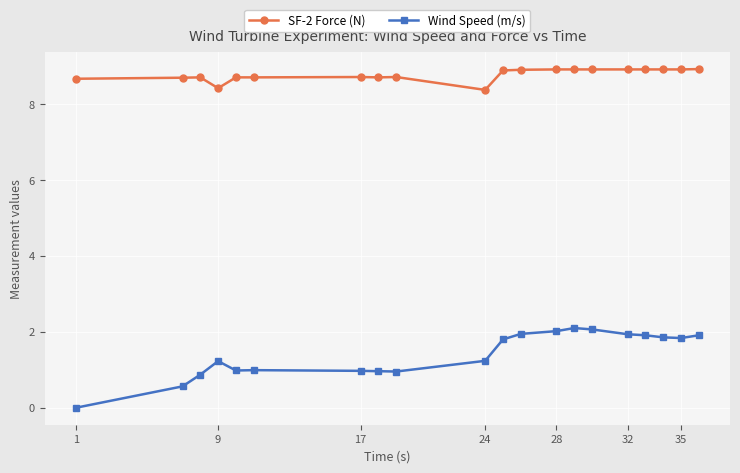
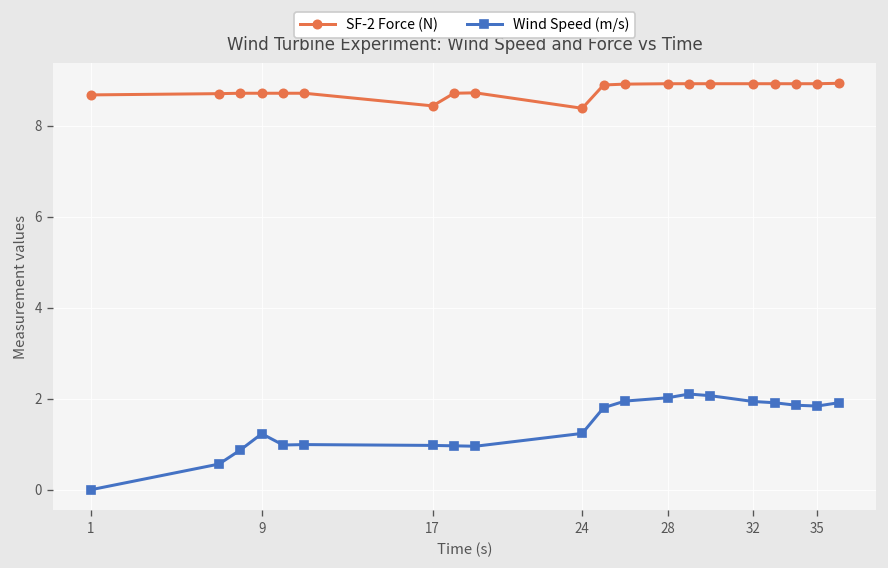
  {
    "SF-2 Force (N)": {
      "1": 8.7,
-     "9": 8.4,
-     "17": 8.7,
+     "9": 8.7,
+     "17": 8.4,
      "24": 8.4,
      "28": 8.9,
      "32": 8.9,
      "35": 8.9
    },
    "Wind Speed (m/s)": {
      "1": 0.0,
      "9": 1.2,
      "17": 1.0,
      "24": 1.2,
      "28": 2.0,
      "32": 1.9,
      "35": 1.8
    }
  }
